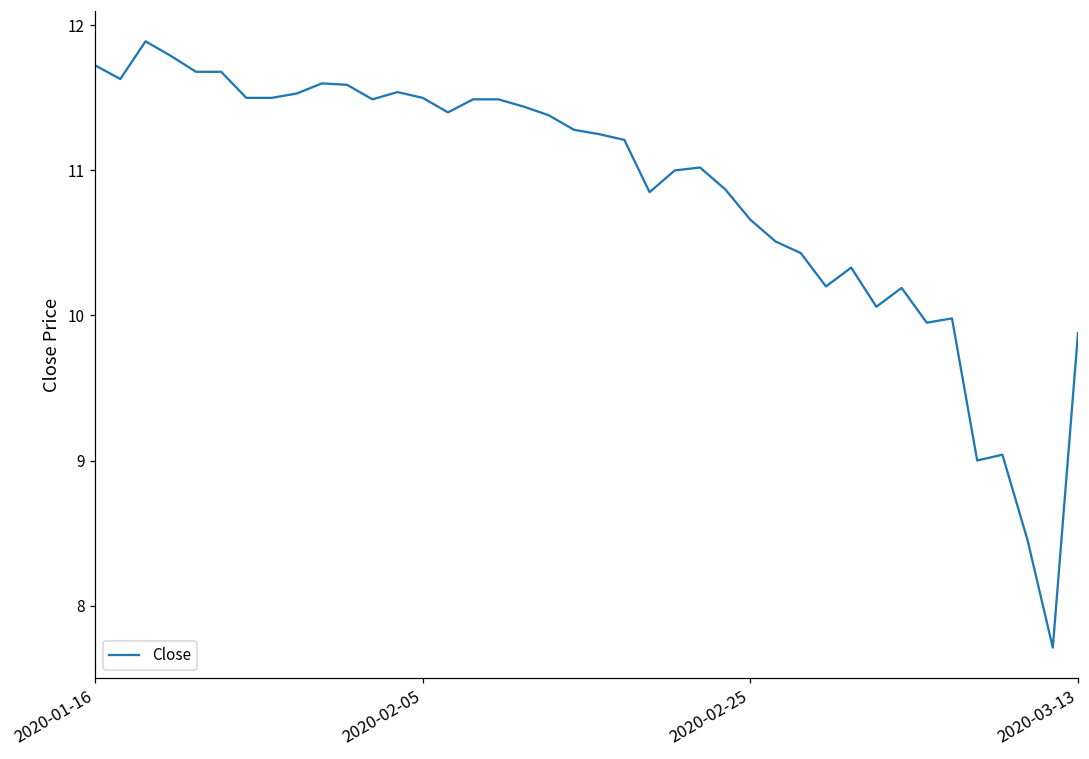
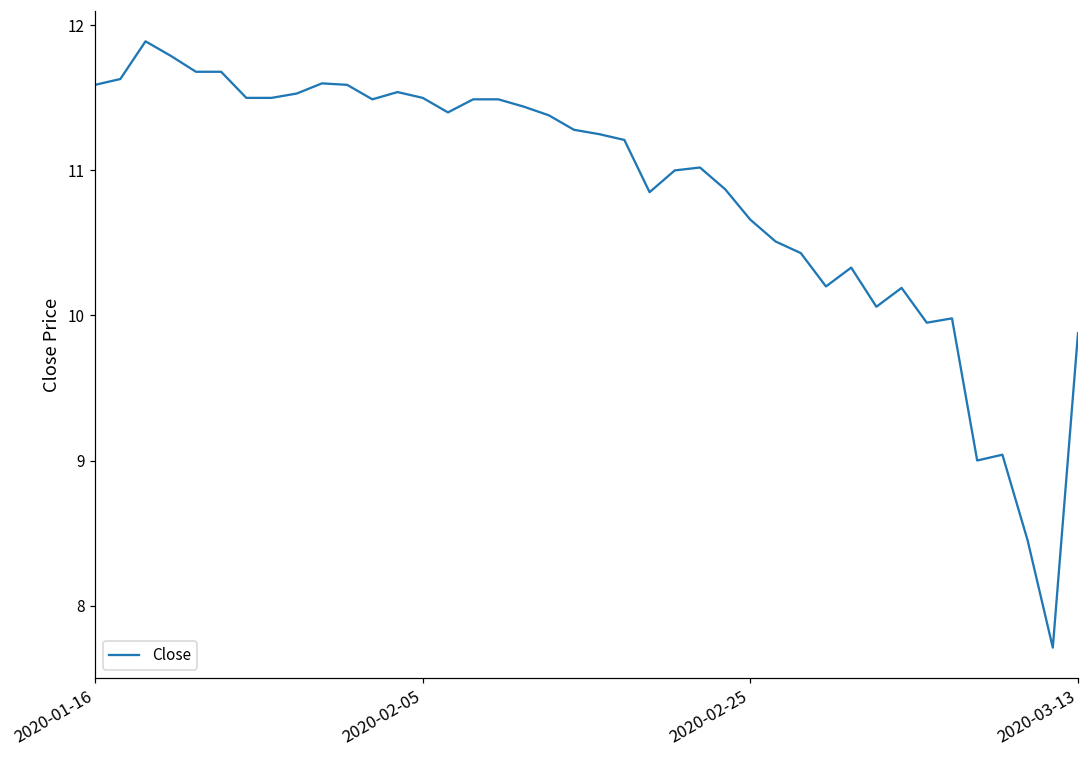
  {
-   "2020-01-16": 11.72,
+   "2020-01-16": 11.59,
    "2020-02-05": 11.50,
    "2020-02-25": 10.66,
    "2020-03-13": 9.88
  }
